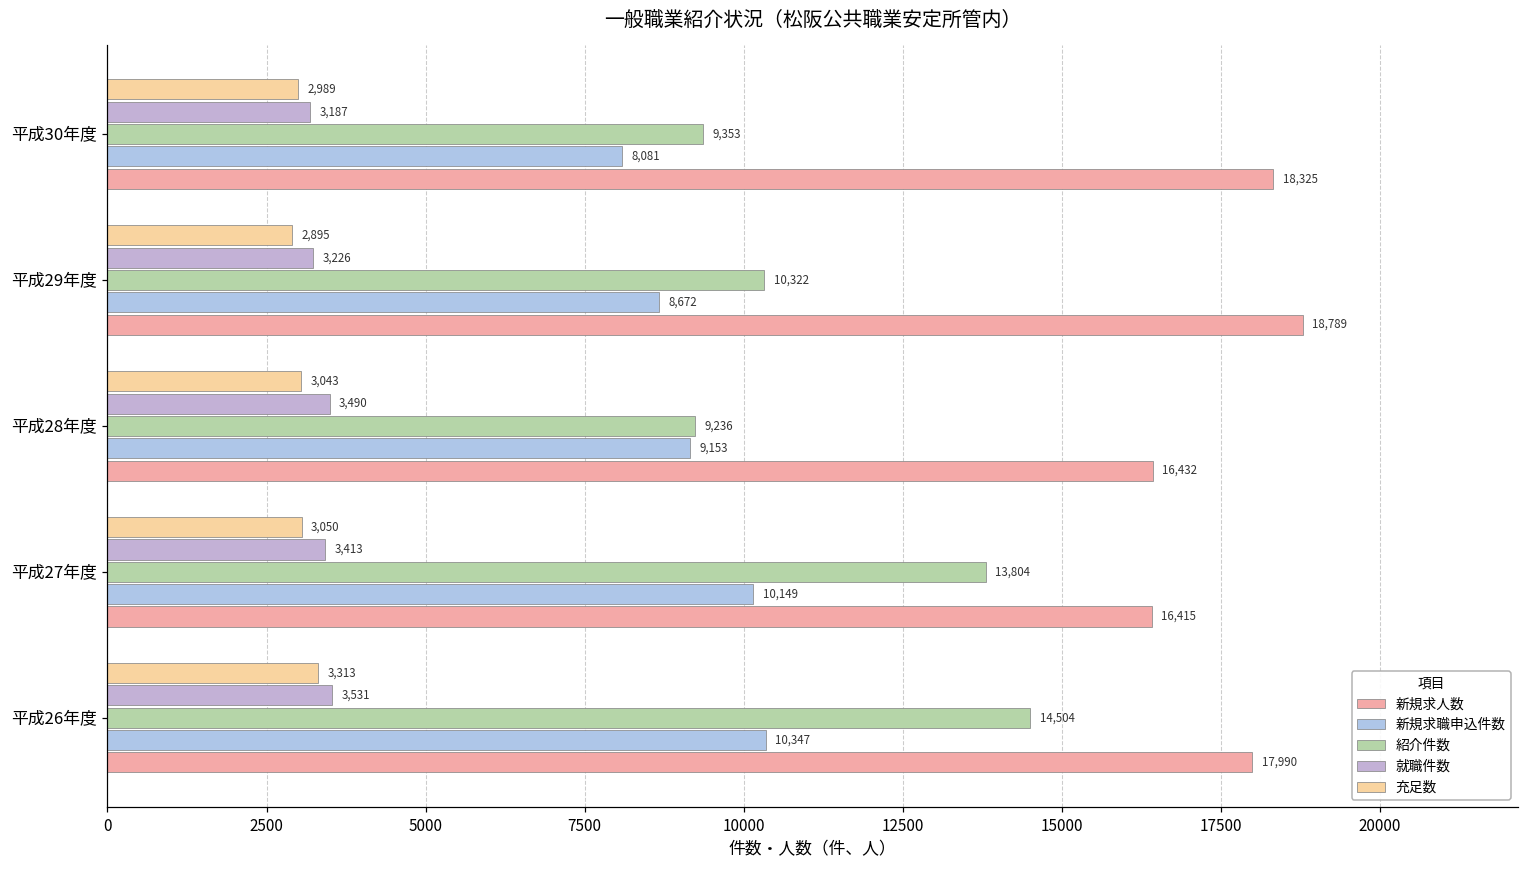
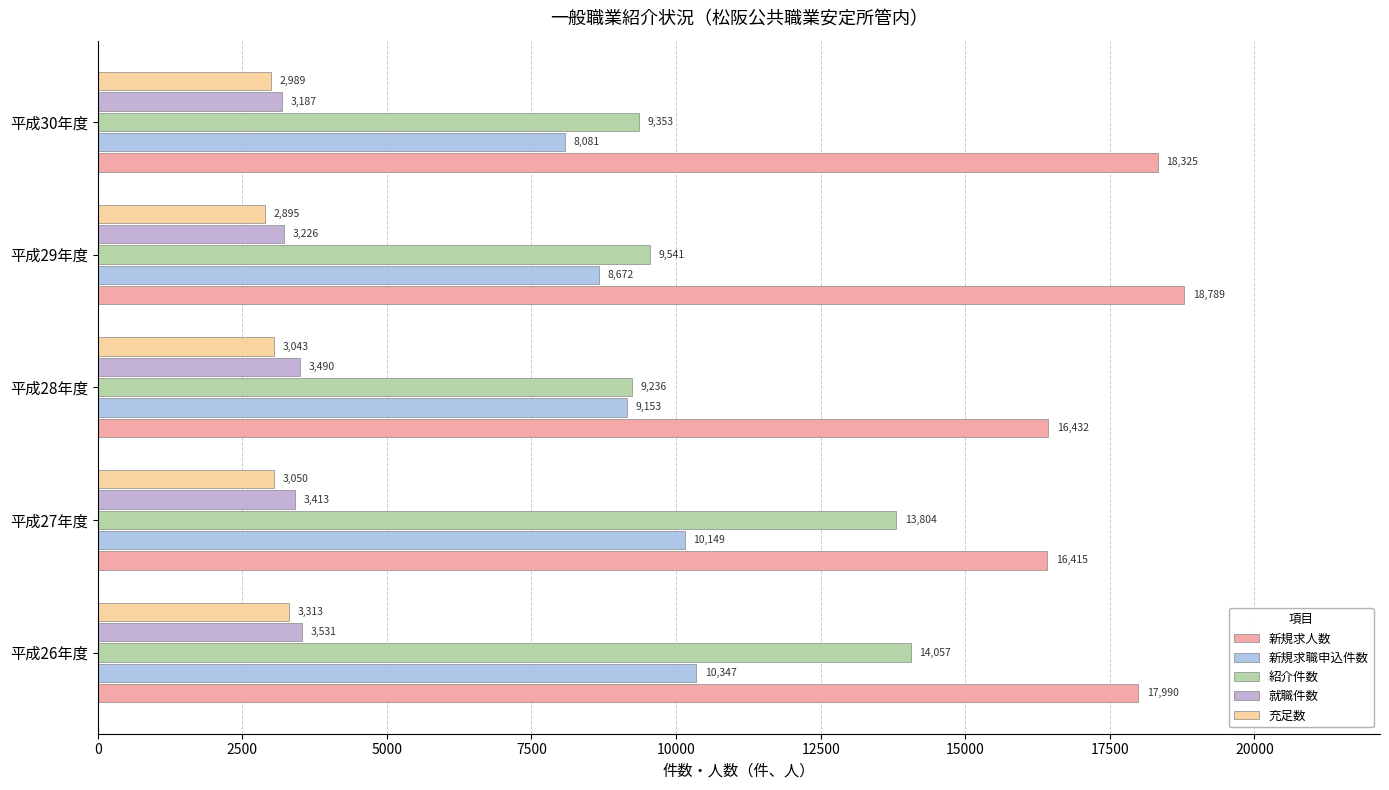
  {
    "紹介件数": {
      "平成30年度": "9,353",
-     "平成29年度": "10,322",
+     "平成29年度": "9,541",
      "平成28年度": "9,236",
      "平成27年度": "13,804",
-     "平成26年度": "14,504"
+     "平成26年度": "14,057"
    }
  }
